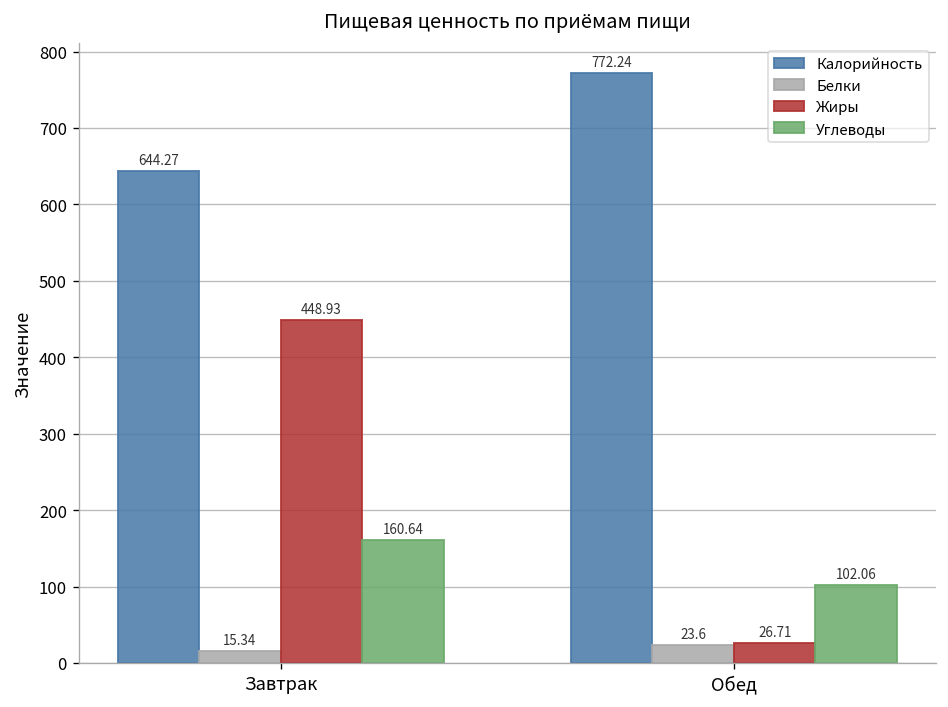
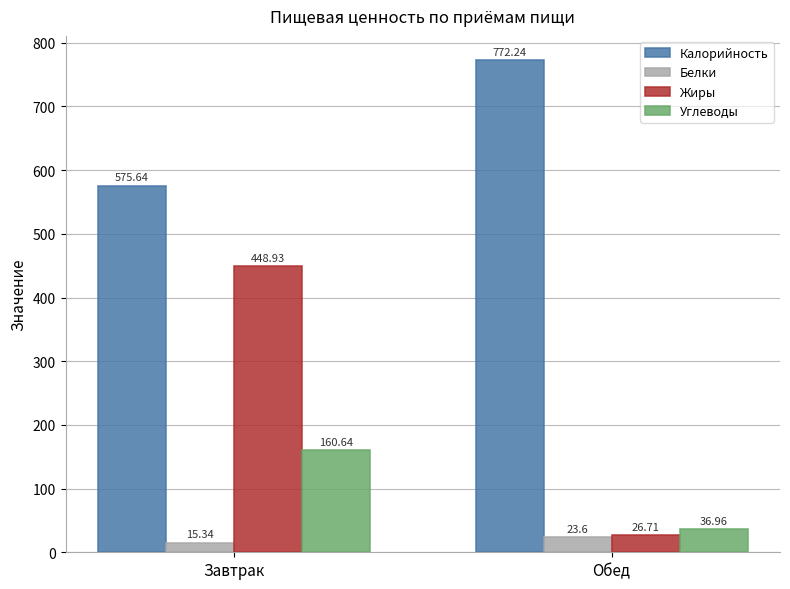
  {
    "Калорийность": {
-     "Завтрак": 644.27,
+     "Завтрак": 575.64,
      "Обед": 772.24
    },
    "Белки": {
      "Завтрак": 15.34,
      "Обед": 23.6
    },
    "Жиры": {
      "Завтрак": 448.93,
      "Обед": 26.71
    },
    "Углеводы": {
      "Завтрак": 160.64,
-     "Обед": 102.06
+     "Обед": 36.96
    }
  }
